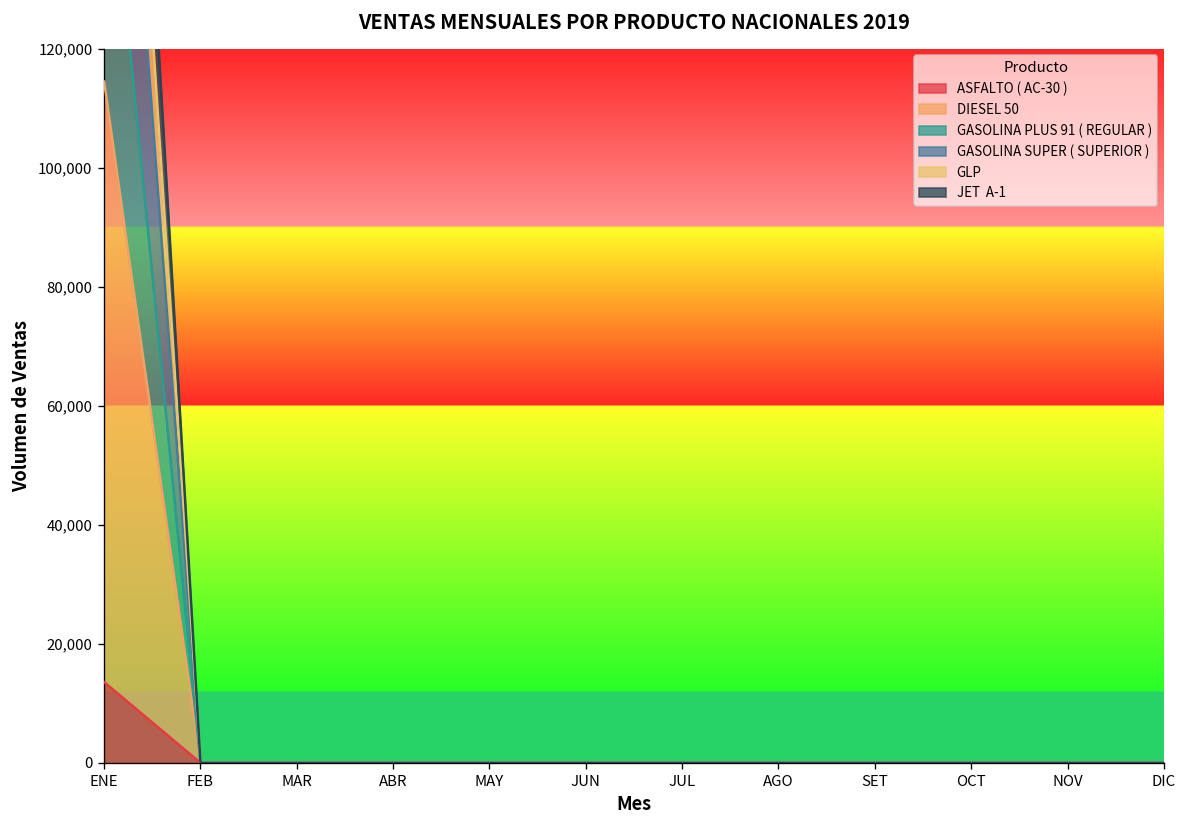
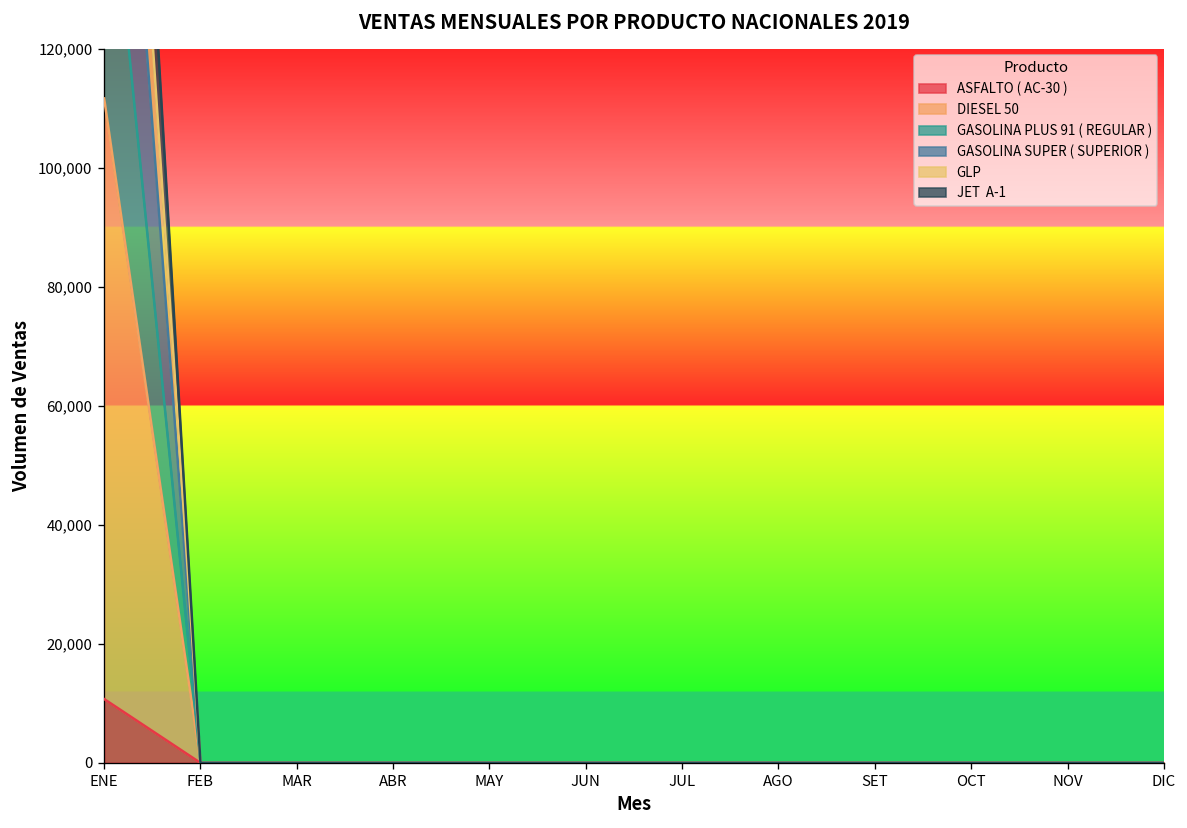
  {
    "ASFALTO ( AC-30 )": {
-     "ENE": "14,000"
+     "ENE": "11,000"
    }
  }
